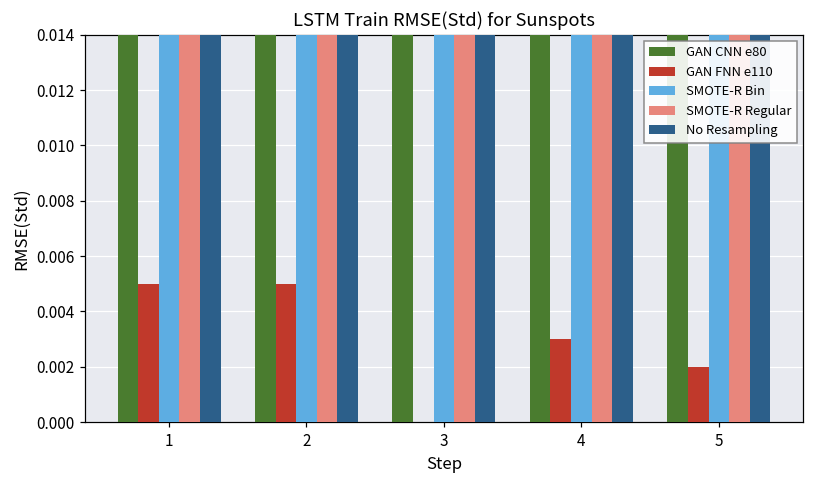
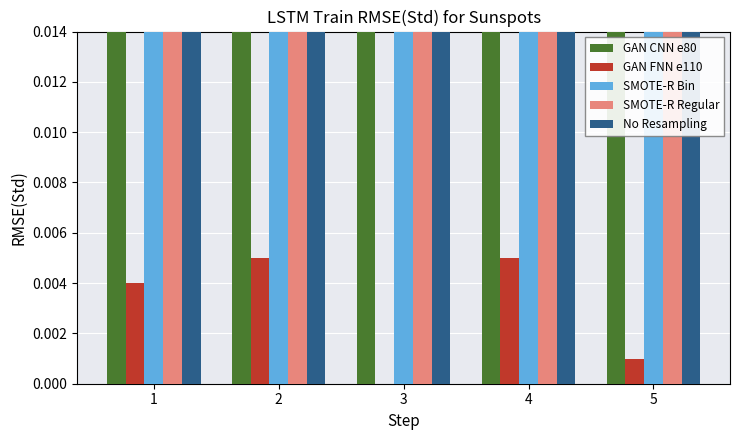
  {
    "GAN FNN e110": {
-     "1": 0.0050,
+     "1": 0.0040,
      "2": 0.0050,
      "3": 0.0000,
-     "4": 0.0030,
-     "5": 0.0020
+     "4": 0.0050,
+     "5": 0.0010
    }
  }
